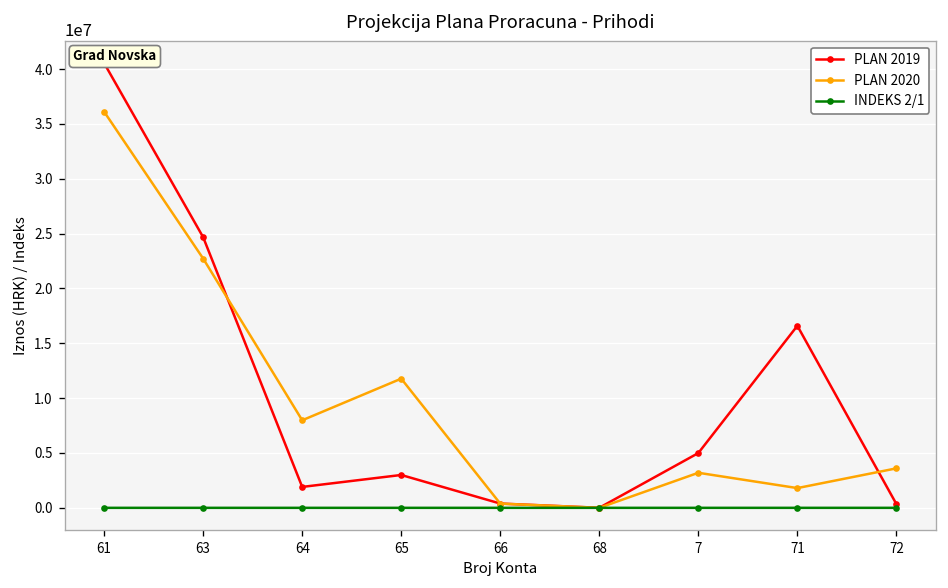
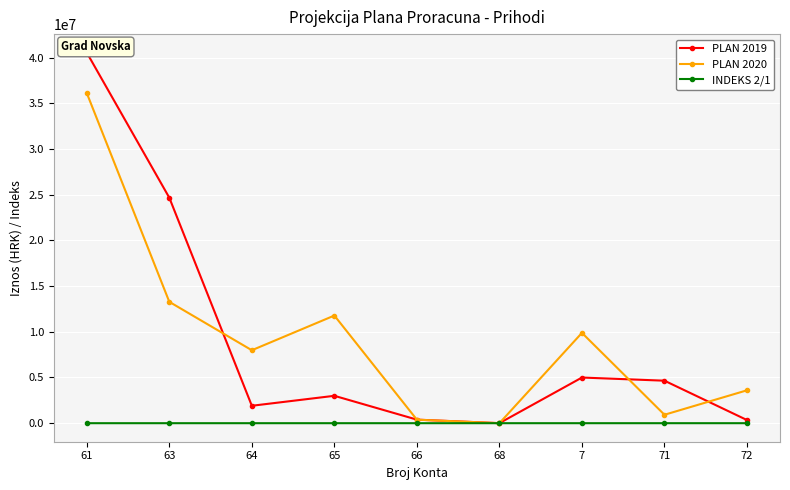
  {
    "PLAN 2019": {
      "63": 25000000,
      "64": 2000000,
      "65": 3000000,
      "7": 5000000,
-     "71": 17000000,
+     "71": 5000000,
      "72": 0
    },
    "PLAN 2020": {
      "61": 36000000,
-     "63": 23000000,
+     "63": 13000000,
      "64": 8000000,
      "65": 12000000,
-     "7": 3000000,
-     "71": 2000000,
+     "7": 10000000,
+     "71": 1000000,
      "72": 4000000
    },
    "INDEKS 2/1": {
      "61": 0,
      "63": 0,
      "64": 0,
      "65": 0,
      "66": 0,
      "7": 0,
      "71": 0,
      "72": 0
    }
  }
